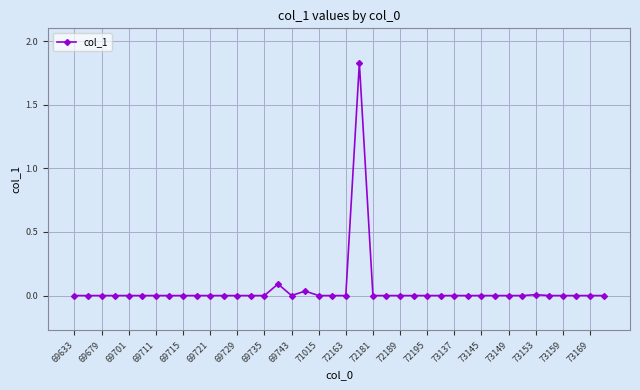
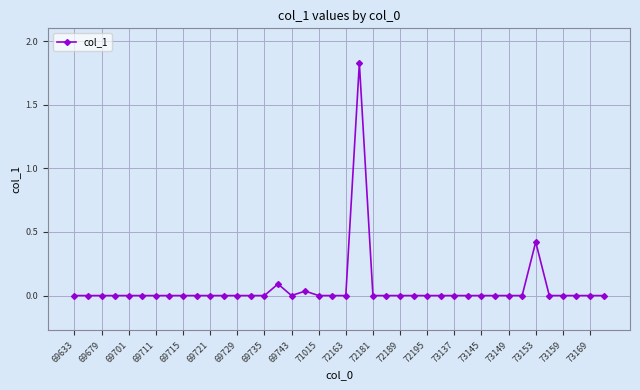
  {
    "69633": 0.00,
    "69679": 0.00,
    "69701": 0.00,
    "69711": 0.00,
    "69715": 0.00,
    "69721": 0.00,
    "69729": 0.00,
    "69735": 0.00,
    "69743": 0.00,
    "71015": 0.00,
    "72163": 0.00,
    "72181": 0.00,
    "72189": 0.00,
    "72195": 0.00,
    "73137": 0.00,
    "73145": 0.00,
    "73149": 0.00,
-   "73153": 0.01,
+   "73153": 0.42,
    "73159": 0.00,
    "73169": 0.00
  }
